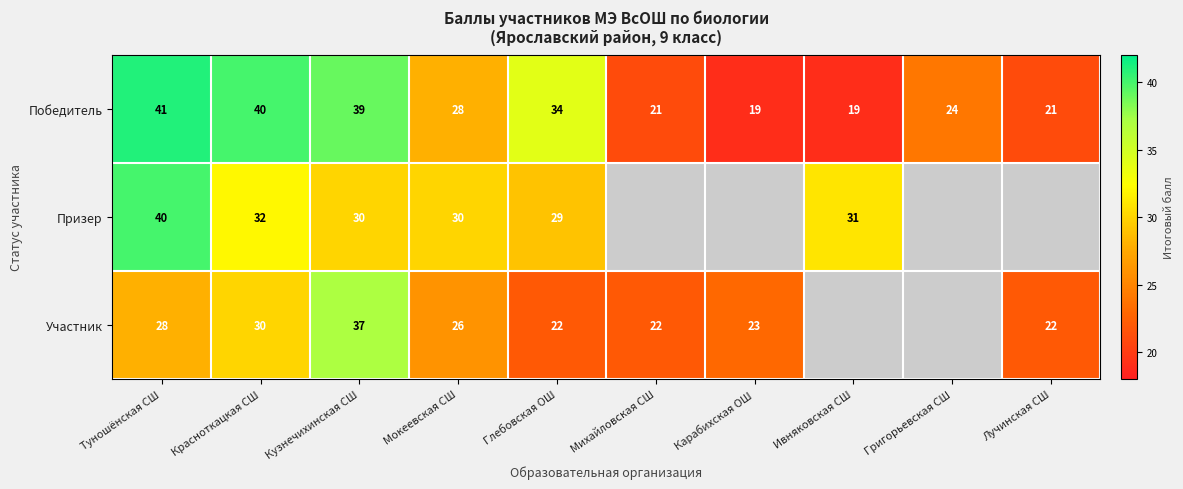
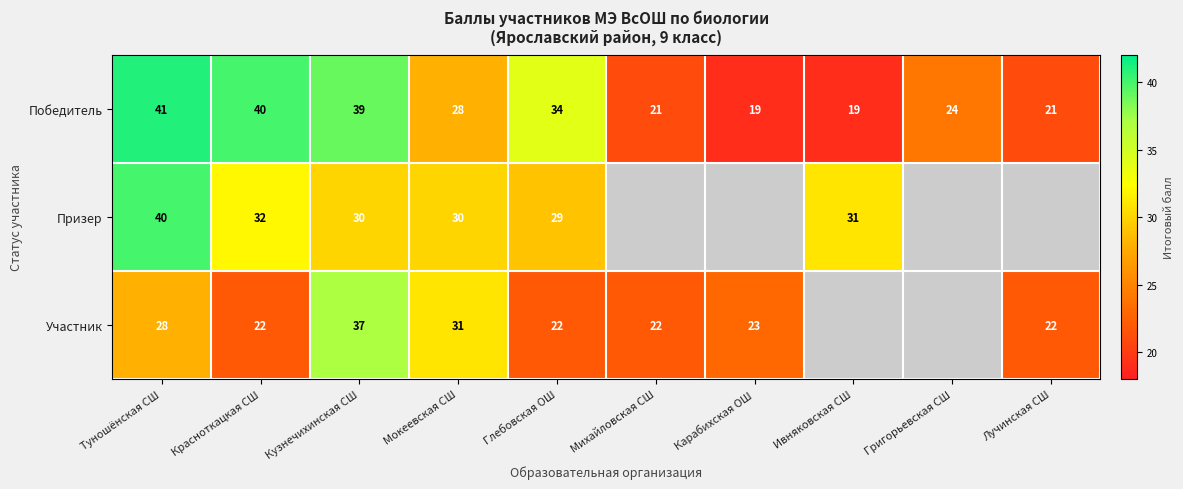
  {
    "Победитель": {
      "Туношёнская СШ": 41,
      "Красноткацкая СШ": 40,
      "Кузнечихинская СШ": 39,
      "Мокеевская СШ": 28,
      "Глебовская ОШ": 34,
      "Михайловская СШ": 21,
      "Карабихская ОШ": 19,
      "Ивняковская СШ": 19,
      "Григорьевская СШ": 24,
      "Лучинская СШ": 21
    },
    "Призер": {
      "Туношёнская СШ": 40,
      "Красноткацкая СШ": 32,
      "Кузнечихинская СШ": 30,
      "Мокеевская СШ": 30,
      "Глебовская ОШ": 29,
      "Ивняковская СШ": 31
    },
    "Участник": {
      "Туношёнская СШ": 28,
-     "Красноткацкая СШ": 30,
+     "Красноткацкая СШ": 22,
      "Кузнечихинская СШ": 37,
-     "Мокеевская СШ": 26,
+     "Мокеевская СШ": 31,
      "Глебовская ОШ": 22,
      "Михайловская СШ": 22,
      "Карабихская ОШ": 23,
      "Лучинская СШ": 22
    }
  }
